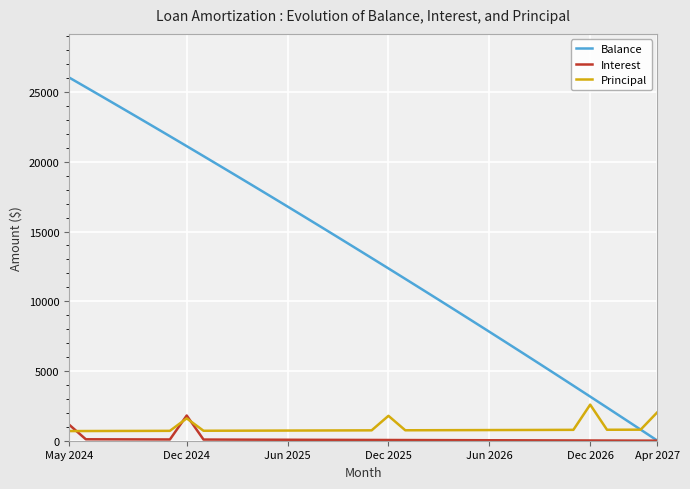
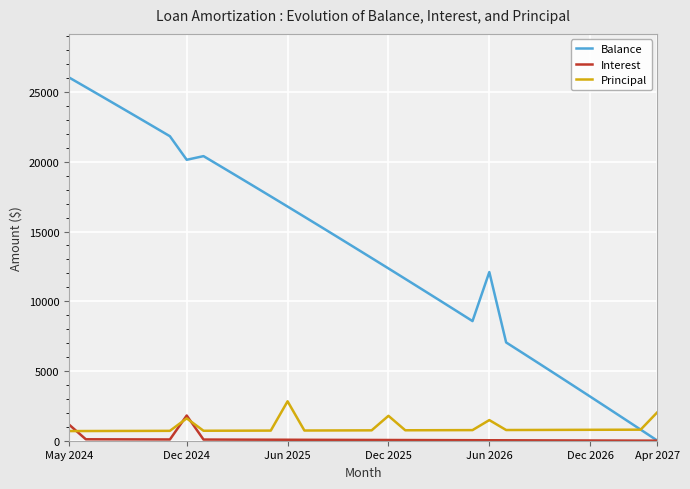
  {
    "Balance": {
      "May 2024": 26000,
-     "Dec 2024": 21100,
+     "Dec 2024": 20100,
      "Jun 2025": 16800,
      "Dec 2025": 12400,
-     "Jun 2026": 7800,
+     "Jun 2026": 12100,
      "Dec 2026": 3200
    },
    "Interest": {
      "May 2024": 1200,
      "Dec 2024": 1800,
      "Jun 2025": 100,
      "Dec 2025": 100,
      "Jun 2026": 0,
      "Dec 2026": 0
    },
    "Principal": {
      "May 2024": 700,
      "Dec 2024": 1600,
-     "Jun 2025": 700,
+     "Jun 2025": 2800,
      "Dec 2025": 1800,
-     "Jun 2026": 800,
-     "Dec 2026": 2600,
+     "Jun 2026": 1500,
+     "Dec 2026": 800,
      "Apr 2027": 2100
    }
  }
